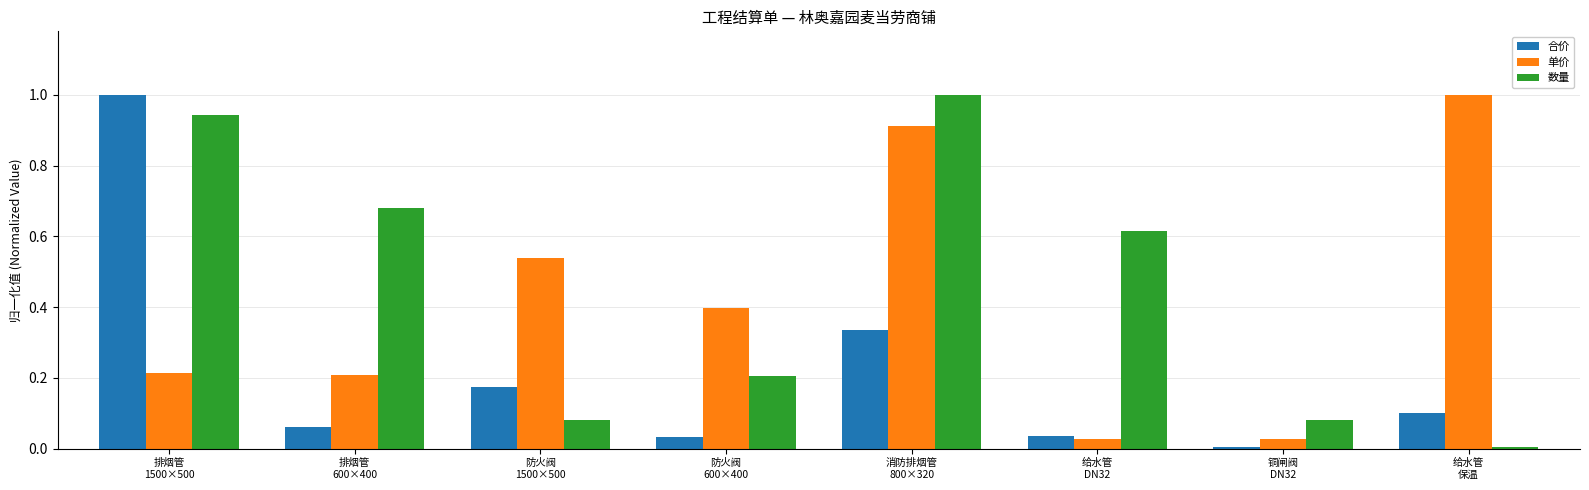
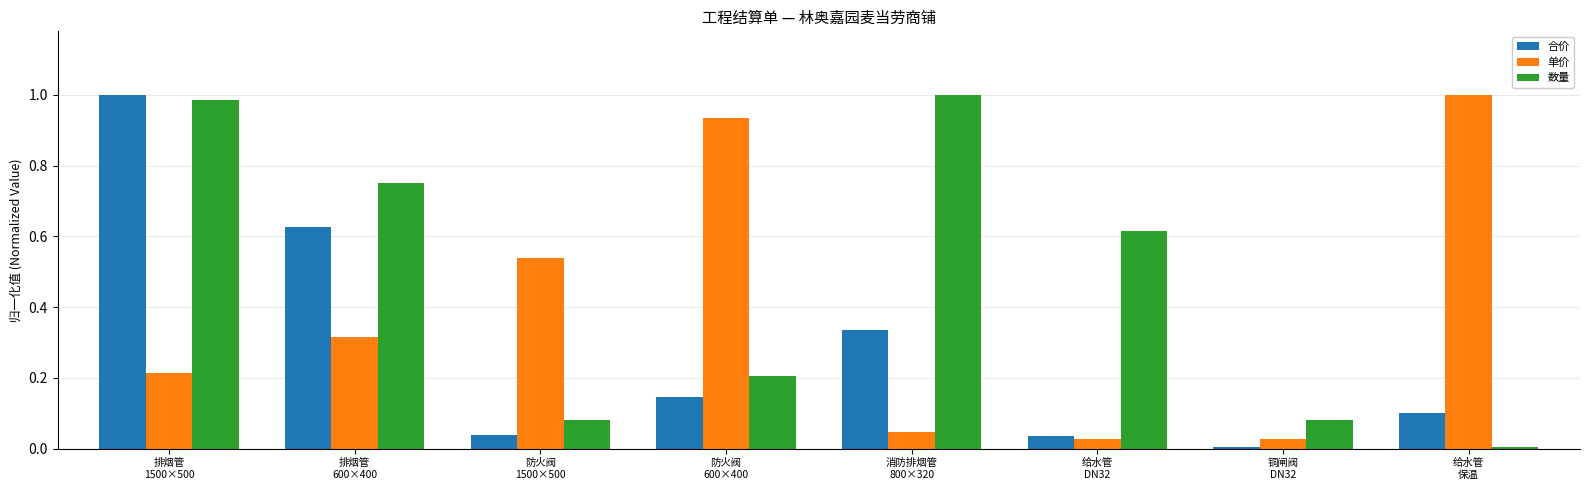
  {
    "合价": {
      "排烟管 1500×500": 1.00,
-     "排烟管 600×400": 0.06,
-     "防火阀 1500×500": 0.17,
-     "防火阀 600×400": 0.03,
+     "排烟管 600×400": 0.63,
+     "防火阀 1500×500": 0.04,
+     "防火阀 600×400": 0.15,
      "消防排烟管 800×320": 0.33,
      "给水管 DN32": 0.04,
      "给水管 保温": 0.10
    },
    "单价": {
      "排烟管 1500×500": 0.21,
-     "排烟管 600×400": 0.21,
+     "排烟管 600×400": 0.31,
      "防火阀 1500×500": 0.54,
-     "防火阀 600×400": 0.40,
-     "消防排烟管 800×320": 0.91,
+     "防火阀 600×400": 0.94,
+     "消防排烟管 800×320": 0.05,
      "给水管 DN32": 0.03,
      "铜闸阀 DN32": 0.03,
      "给水管 保温": 1.00
    },
    "数量": {
-     "排烟管 1500×500": 0.94,
-     "排烟管 600×400": 0.68,
+     "排烟管 1500×500": 0.99,
+     "排烟管 600×400": 0.75,
      "防火阀 1500×500": 0.08,
      "防火阀 600×400": 0.21,
      "消防排烟管 800×320": 1.00,
      "给水管 DN32": 0.62,
      "铜闸阀 DN32": 0.08
    }
  }
